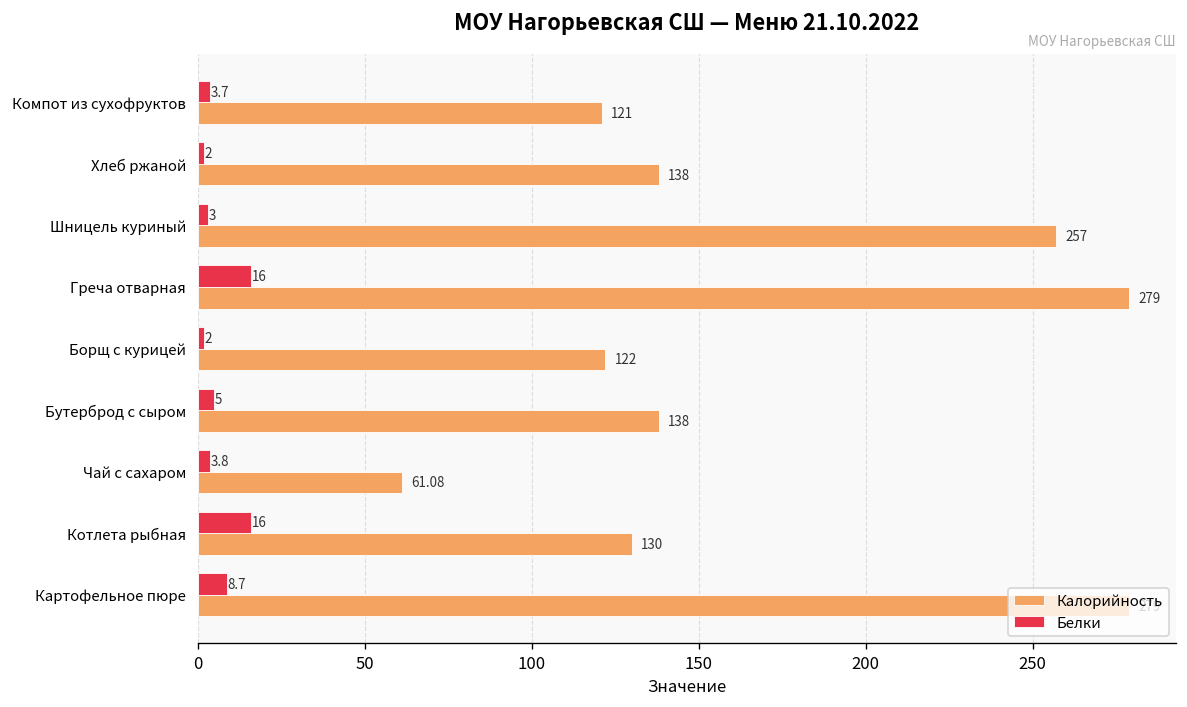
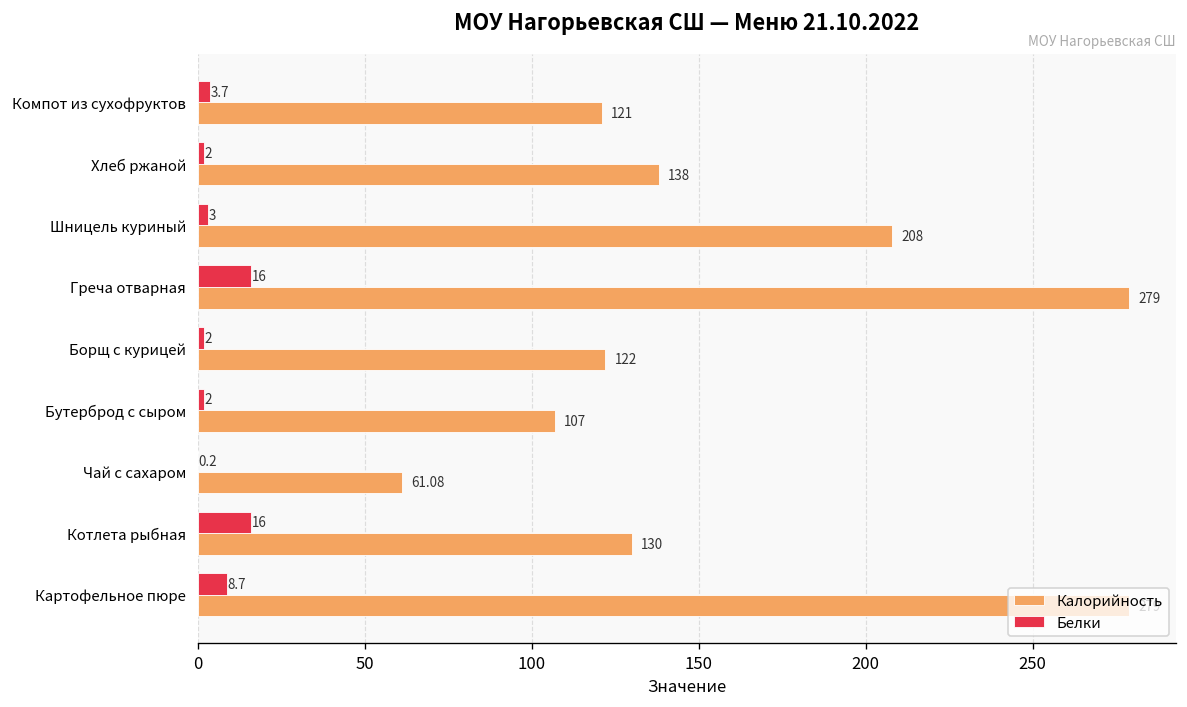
  {
    "Калорийность": {
      "Компот из сухофруктов": 121,
      "Хлеб ржаной": 138,
-     "Шницель куриный": 257,
+     "Шницель куриный": 208,
      "Греча отварная": 279,
      "Борщ с курицей": 122,
-     "Бутерброд с сыром": 138,
+     "Бутерброд с сыром": 107,
      "Чай с сахаром": 61.08,
      "Котлета рыбная": 130
    },
    "Белки": {
      "Компот из сухофруктов": 3.7,
      "Хлеб ржаной": 2,
      "Шницель куриный": 3,
      "Греча отварная": 16,
      "Борщ с курицей": 2,
-     "Бутерброд с сыром": 5,
-     "Чай с сахаром": 3.8,
+     "Бутерброд с сыром": 2,
+     "Чай с сахаром": 0.2,
      "Котлета рыбная": 16,
      "Картофельное пюре": 8.7
    }
  }
